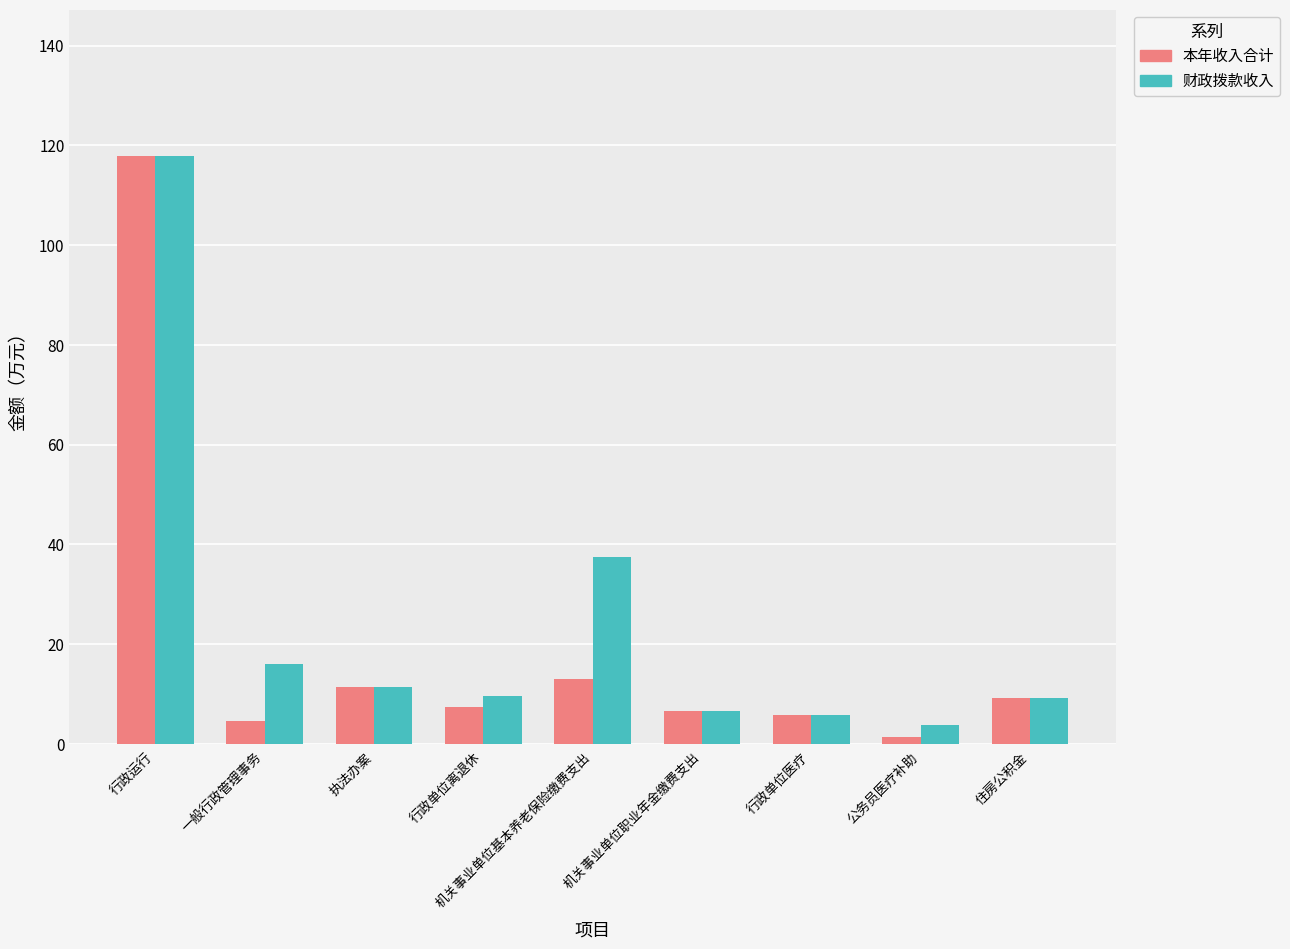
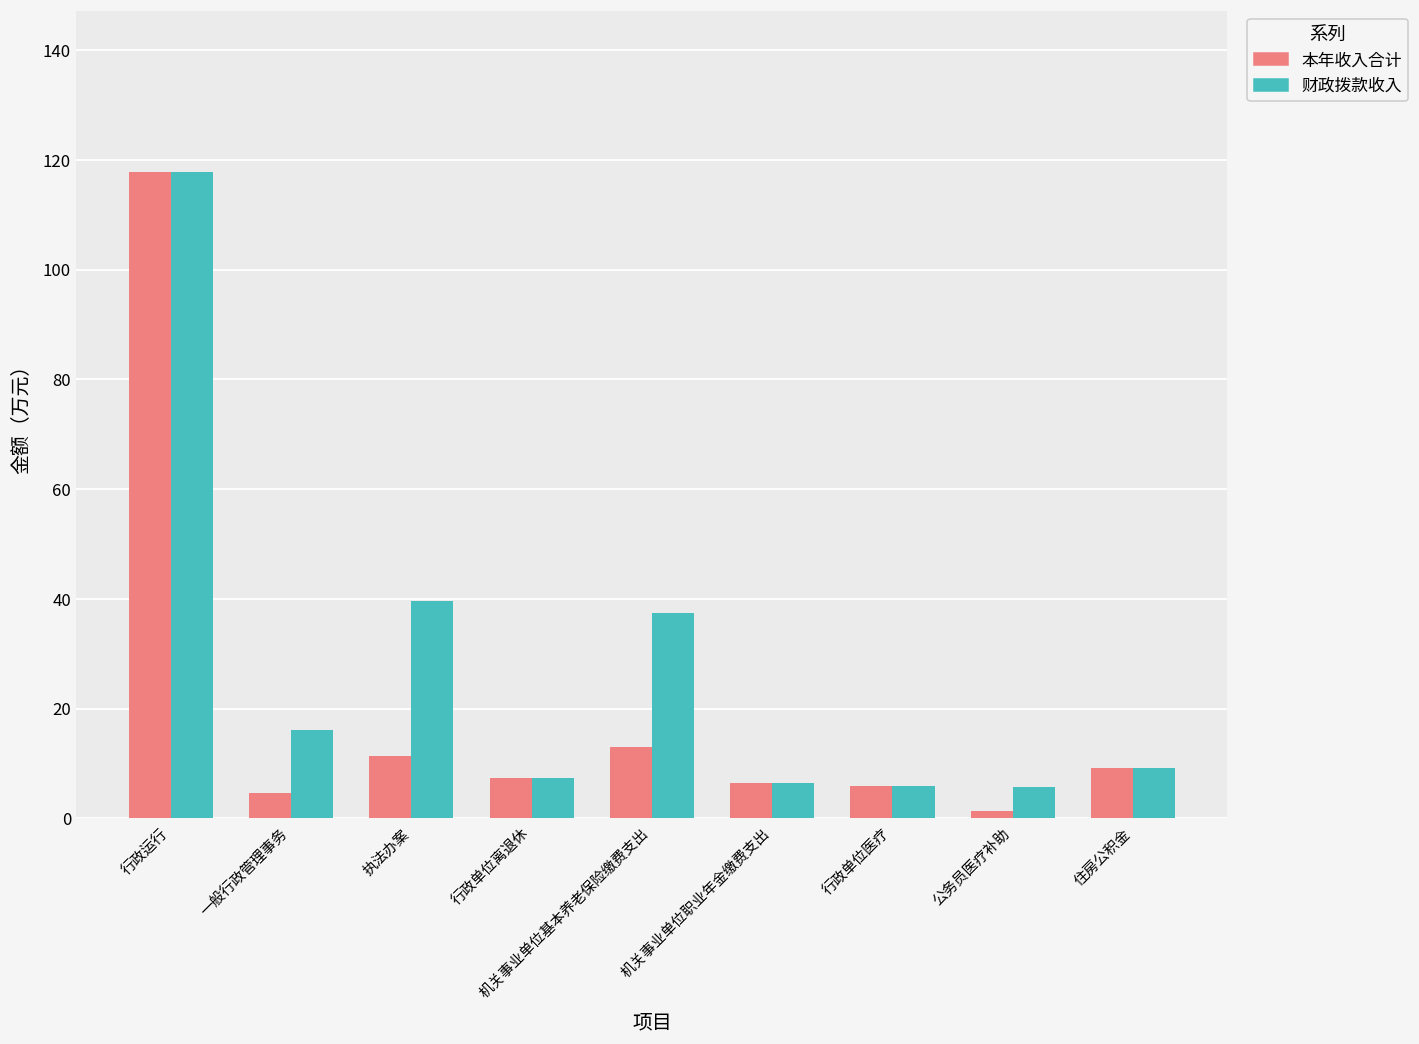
  {
    "本年收入合计": {
      "行政运行": 118,
      "一般行政管理事务": 5,
      "执法办案": 11,
      "行政单位离退休": 7,
      "机关事业单位基本养老保险缴费支出": 13,
      "机关事业单位职业年金缴费支出": 6,
      "行政单位医疗": 6,
      "公务员医疗补助": 1,
      "住房公积金": 9
    },
    "财政拨款收入": {
      "行政运行": 118,
      "一般行政管理事务": 16,
-     "执法办案": 11,
-     "行政单位离退休": 10,
+     "执法办案": 40,
+     "行政单位离退休": 7,
      "机关事业单位基本养老保险缴费支出": 37,
      "机关事业单位职业年金缴费支出": 6,
      "行政单位医疗": 6,
-     "公务员医疗补助": 4,
+     "公务员医疗补助": 6,
      "住房公积金": 9
    }
  }
